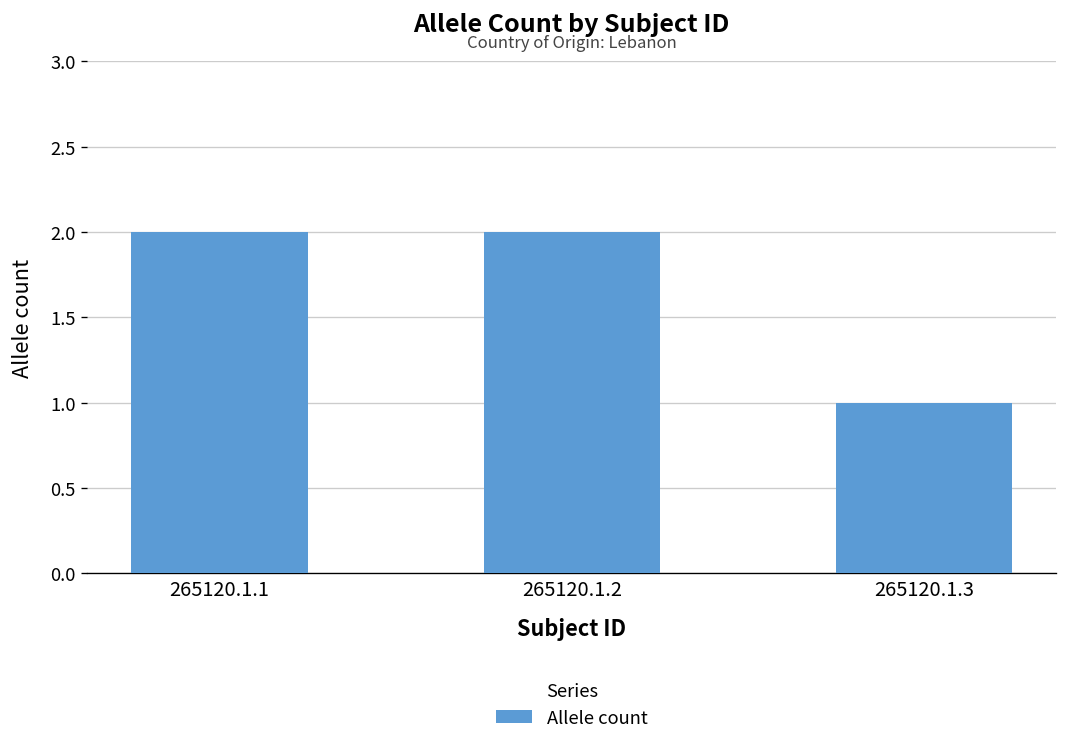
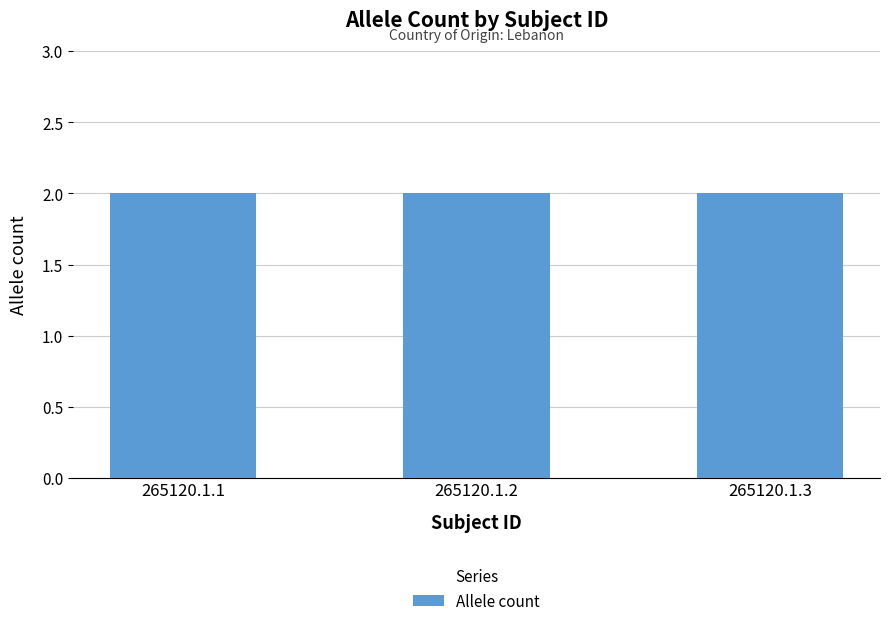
  {
    "265120.1.1": 2,
    "265120.1.2": 2,
-   "265120.1.3": 1
+   "265120.1.3": 2
  }
